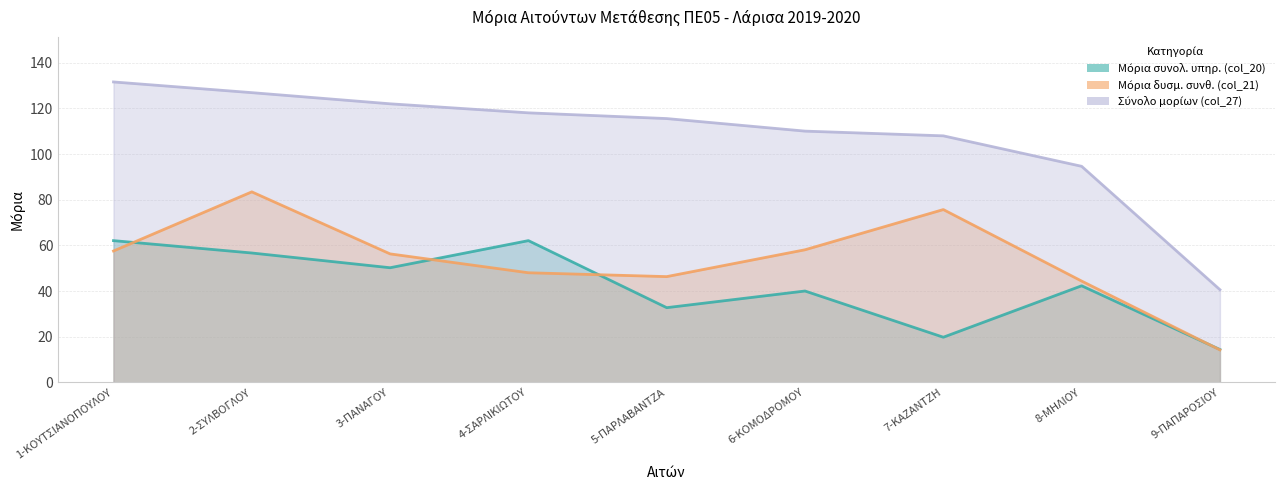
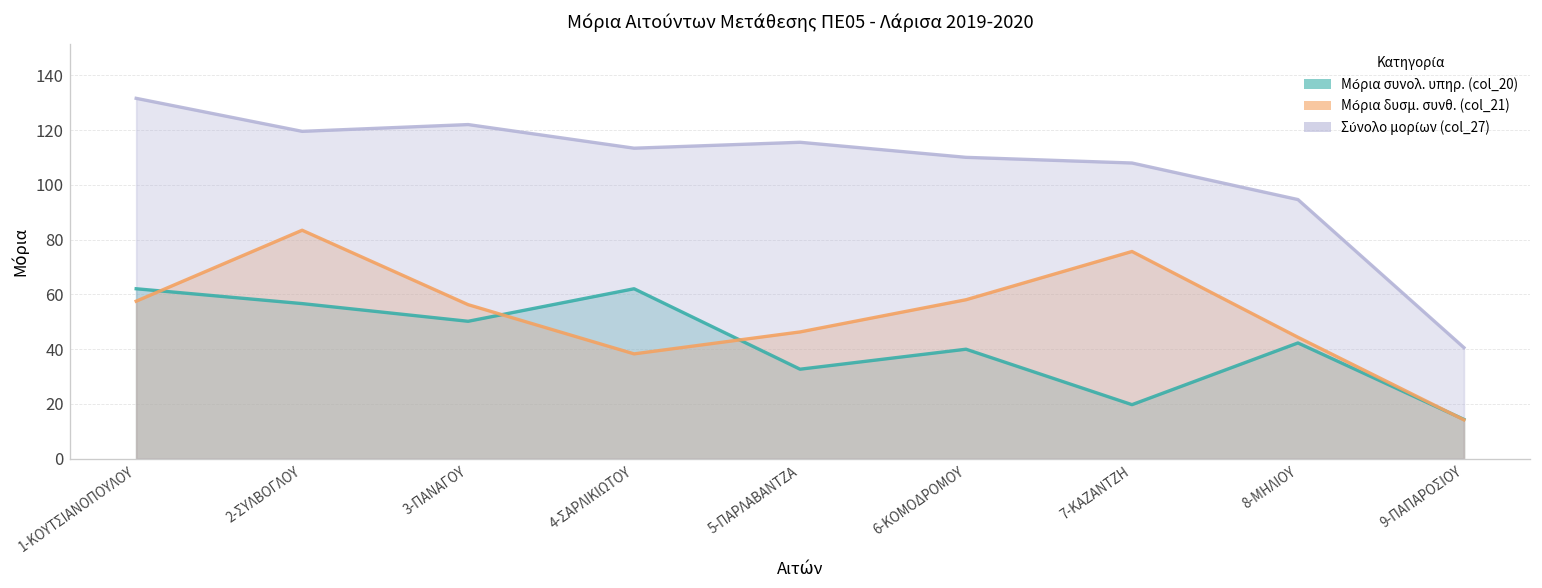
  {
    "Μόρια συνολ. υπηρ. (col_20)": {
      "1-ΚΟΥΤΣΙΑΝΟΠΟΥΛΟΥ": 62,
      "2-ΣΥΛΒΟΓΛΟΥ": 57,
      "3-ΠΑΝΑΓΟΥ": 50,
      "4-ΣΑΡΛΙΚΙΩΤΟΥ": 62,
      "5-ΠΑΡΛΑΒΑΝΤΖΑ": 33,
      "6-ΚΟΜΟΔΡΟΜΟΥ": 40,
      "7-ΚΑΖΑΝΤΖΗ": 20,
      "8-ΜΗΛΙΟΥ": 42
    },
    "Μόρια δυσμ. συνθ. (col_21)": {
      "1-ΚΟΥΤΣΙΑΝΟΠΟΥΛΟΥ": 58,
      "2-ΣΥΛΒΟΓΛΟΥ": 83,
      "3-ΠΑΝΑΓΟΥ": 56,
-     "4-ΣΑΡΛΙΚΙΩΤΟΥ": 48,
+     "4-ΣΑΡΛΙΚΙΩΤΟΥ": 38,
      "5-ΠΑΡΛΑΒΑΝΤΖΑ": 46,
      "6-ΚΟΜΟΔΡΟΜΟΥ": 58,
      "7-ΚΑΖΑΝΤΖΗ": 76,
      "8-ΜΗΛΙΟΥ": 44
    },
    "Σύνολο μορίων (col_27)": {
      "1-ΚΟΥΤΣΙΑΝΟΠΟΥΛΟΥ": 132,
-     "2-ΣΥΛΒΟΓΛΟΥ": 127,
+     "2-ΣΥΛΒΟΓΛΟΥ": 120,
      "3-ΠΑΝΑΓΟΥ": 122,
-     "4-ΣΑΡΛΙΚΙΩΤΟΥ": 118,
+     "4-ΣΑΡΛΙΚΙΩΤΟΥ": 113,
      "5-ΠΑΡΛΑΒΑΝΤΖΑ": 116,
      "6-ΚΟΜΟΔΡΟΜΟΥ": 110,
      "7-ΚΑΖΑΝΤΖΗ": 108,
      "8-ΜΗΛΙΟΥ": 95,
      "9-ΠΑΠΑΡΟΣΙΟΥ": 41
    }
  }
